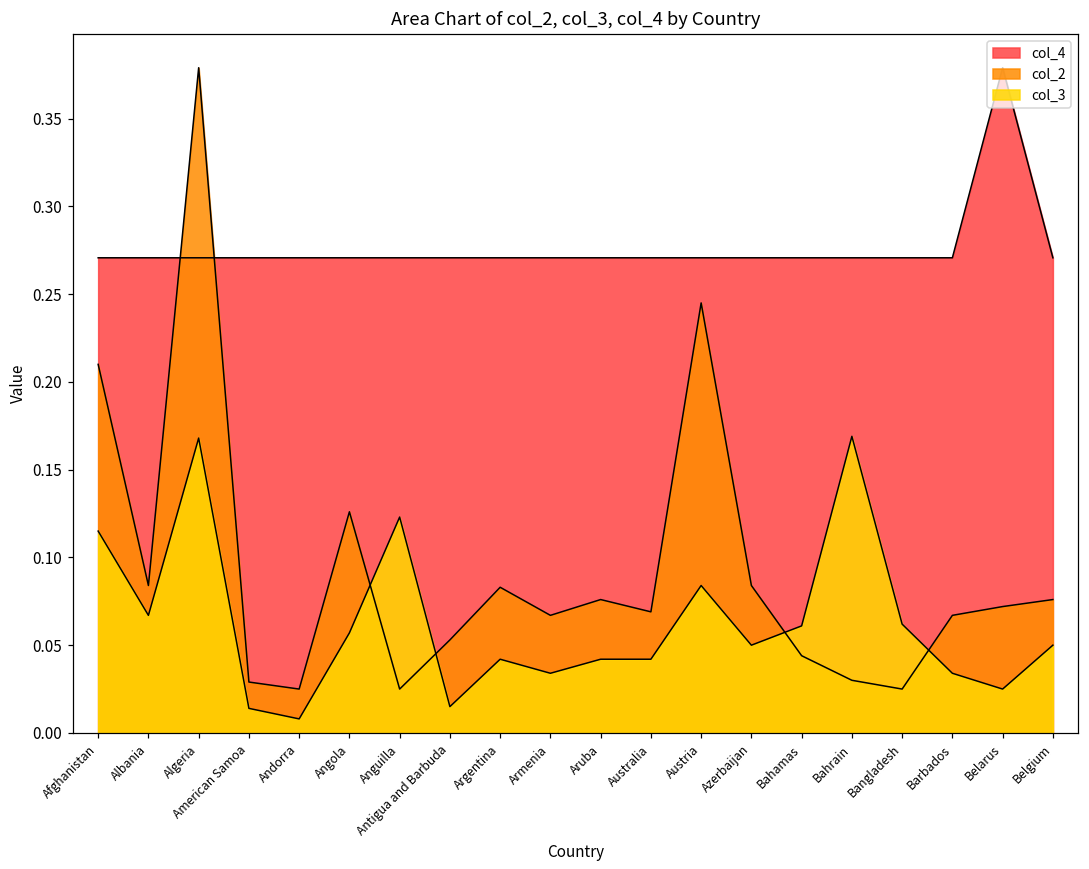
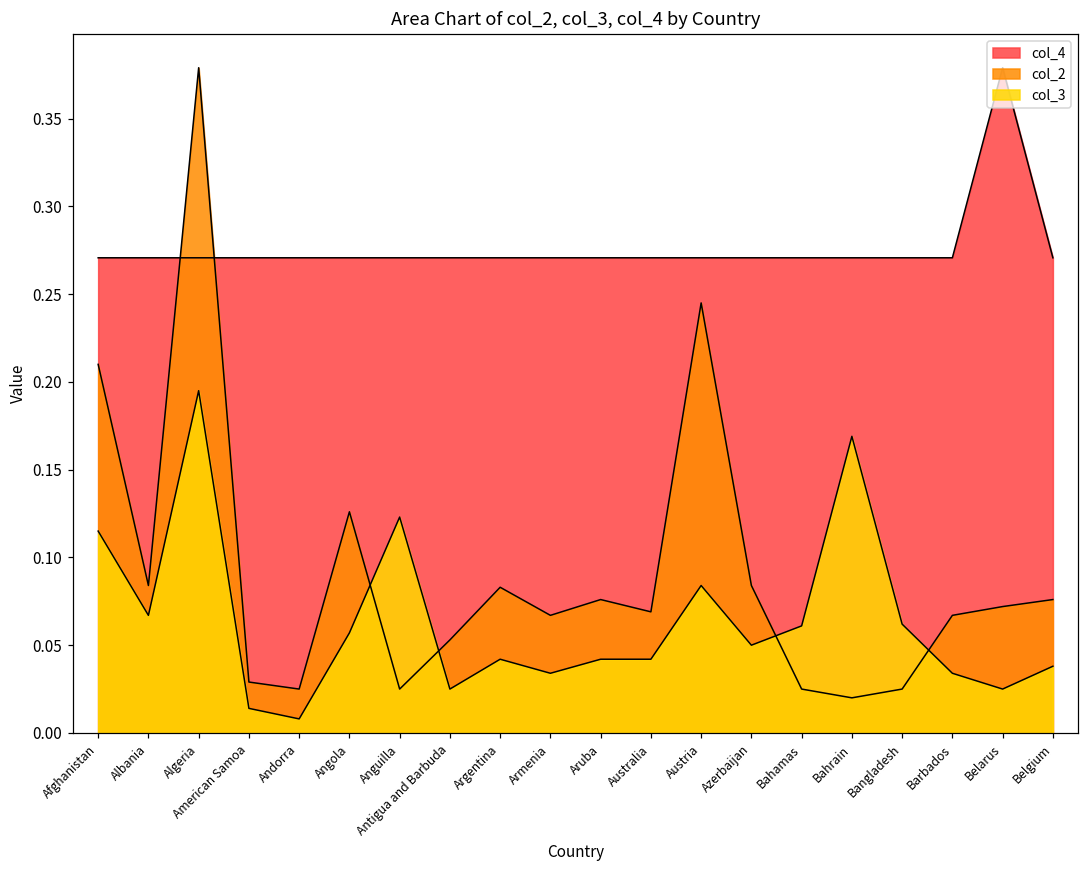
  {
    "col_4": {
      "Afghanistan": 0.271,
      "Albania": 0.271,
      "Algeria": 0.271,
      "American Samoa": 0.271,
      "Andorra": 0.271,
      "Angola": 0.271,
      "Anguilla": 0.271,
      "Antigua and Barbuda": 0.271,
      "Argentina": 0.271,
      "Armenia": 0.271,
      "Aruba": 0.271,
      "Australia": 0.271,
      "Austria": 0.271,
      "Azerbaijan": 0.271,
      "Bahamas": 0.271,
      "Bahrain": 0.271,
      "Bangladesh": 0.271,
      "Barbados": 0.271,
      "Belgium": 0.271
    },
    "col_2": {
      "Afghanistan": 0.210,
      "Albania": 0.084,
      "Algeria": 0.379,
      "American Samoa": 0.029,
      "Andorra": 0.025,
      "Angola": 0.126,
      "Anguilla": 0.025,
      "Antigua and Barbuda": 0.053,
      "Argentina": 0.083,
      "Armenia": 0.067,
      "Aruba": 0.076,
      "Australia": 0.069,
      "Austria": 0.245,
      "Azerbaijan": 0.084,
-     "Bahamas": 0.044,
-     "Bahrain": 0.03,
+     "Bahamas": 0.025,
+     "Bahrain": 0.02,
      "Bangladesh": 0.025,
      "Barbados": 0.067,
      "Belarus": 0.072,
      "Belgium": 0.076
    },
    "col_3": {
      "Afghanistan": 0.115,
      "Albania": 0.067,
-     "Algeria": 0.168,
+     "Algeria": 0.195,
      "American Samoa": 0.014,
      "Andorra": 0.008,
      "Angola": 0.057,
      "Anguilla": 0.123,
-     "Antigua and Barbuda": 0.015,
+     "Antigua and Barbuda": 0.025,
      "Argentina": 0.042,
      "Armenia": 0.034,
      "Aruba": 0.042,
      "Australia": 0.042,
      "Austria": 0.084,
      "Azerbaijan": 0.050,
      "Bahamas": 0.061,
      "Bahrain": 0.169,
      "Bangladesh": 0.062,
      "Barbados": 0.034,
      "Belarus": 0.025,
-     "Belgium": 0.050
+     "Belgium": 0.038
    }
  }
